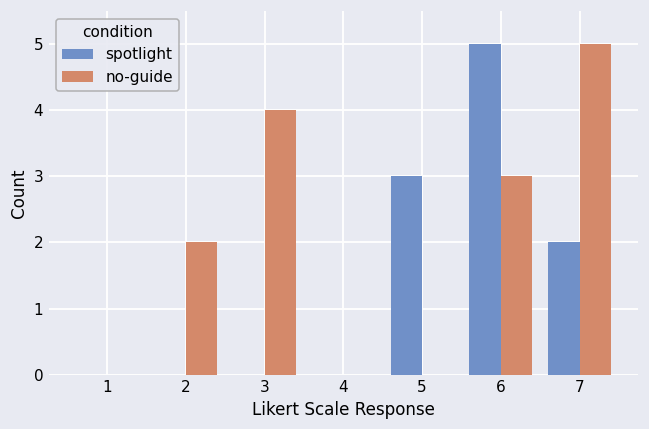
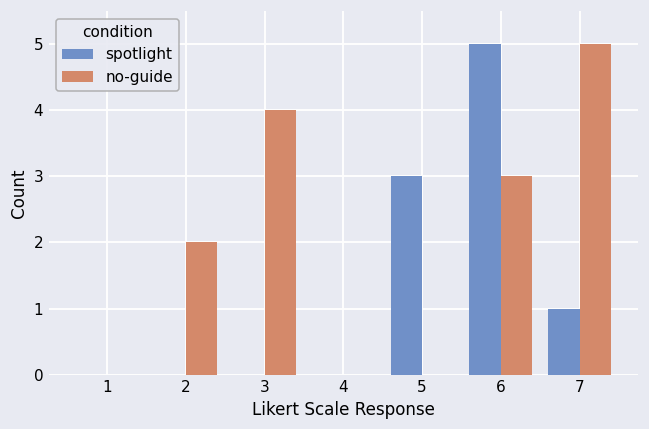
  {
    "spotlight": {
      "1": 0,
      "2": 0,
      "3": 0,
      "4": 0,
      "5": 3,
      "6": 5,
-     "7": 2
+     "7": 1
    },
    "no-guide": {
      "1": 0,
      "2": 2,
      "3": 4,
      "4": 0,
      "5": 0,
      "6": 3,
      "7": 5
    }
  }
